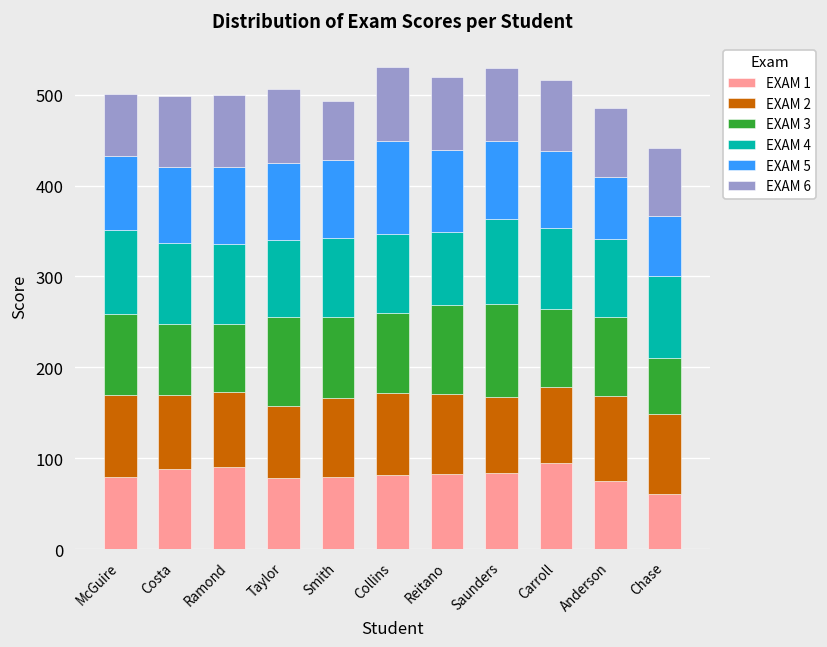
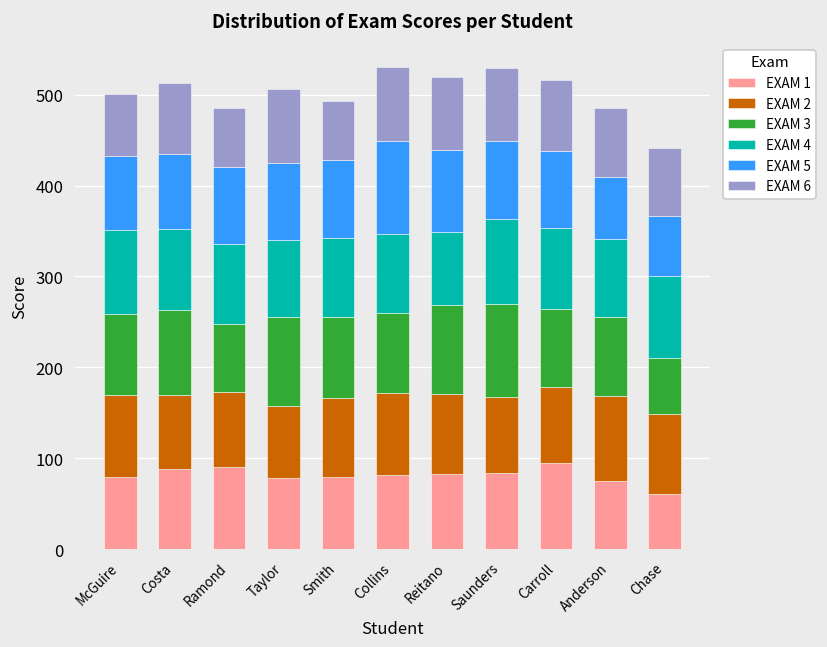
  {
    "EXAM 1": {
      "McGuire": 80,
      "Costa": 90,
      "Ramond": 90,
      "Taylor": 80,
      "Smith": 80,
      "Collins": 80,
      "Reitano": 80,
      "Saunders": 80,
      "Carroll": 100,
      "Anderson": 80,
      "Chase": 60
    },
    "EXAM 2": {
      "McGuire": 90,
      "Costa": 80,
      "Ramond": 80,
      "Taylor": 80,
      "Smith": 90,
      "Collins": 90,
      "Reitano": 90,
      "Saunders": 80,
      "Carroll": 80,
      "Anderson": 90,
      "Chase": 90
    },
    "EXAM 3": {
      "McGuire": 90,
-     "Costa": 80,
+     "Costa": 90,
      "Ramond": 80,
      "Taylor": 100,
      "Smith": 90,
      "Collins": 90,
      "Reitano": 100,
      "Saunders": 100,
      "Carroll": 90,
      "Anderson": 90,
      "Chase": 60
    },
    "EXAM 4": {
      "McGuire": 90,
      "Costa": 90,
      "Ramond": 90,
      "Taylor": 90,
      "Smith": 90,
      "Collins": 90,
      "Reitano": 80,
      "Saunders": 90,
      "Carroll": 90,
      "Anderson": 90,
      "Chase": 90
    },
    "EXAM 5": {
      "McGuire": 80,
      "Costa": 80,
      "Ramond": 80,
      "Taylor": 90,
      "Smith": 90,
      "Collins": 100,
      "Reitano": 90,
      "Saunders": 90,
      "Carroll": 90,
      "Anderson": 70,
      "Chase": 70
    },
    "EXAM 6": {
      "McGuire": 70,
      "Costa": 80,
-     "Ramond": 80,
+     "Ramond": 70,
      "Taylor": 80,
      "Smith": 70,
      "Collins": 80,
      "Reitano": 80,
      "Saunders": 80,
      "Carroll": 80,
      "Anderson": 80,
      "Chase": 80
    }
  }
